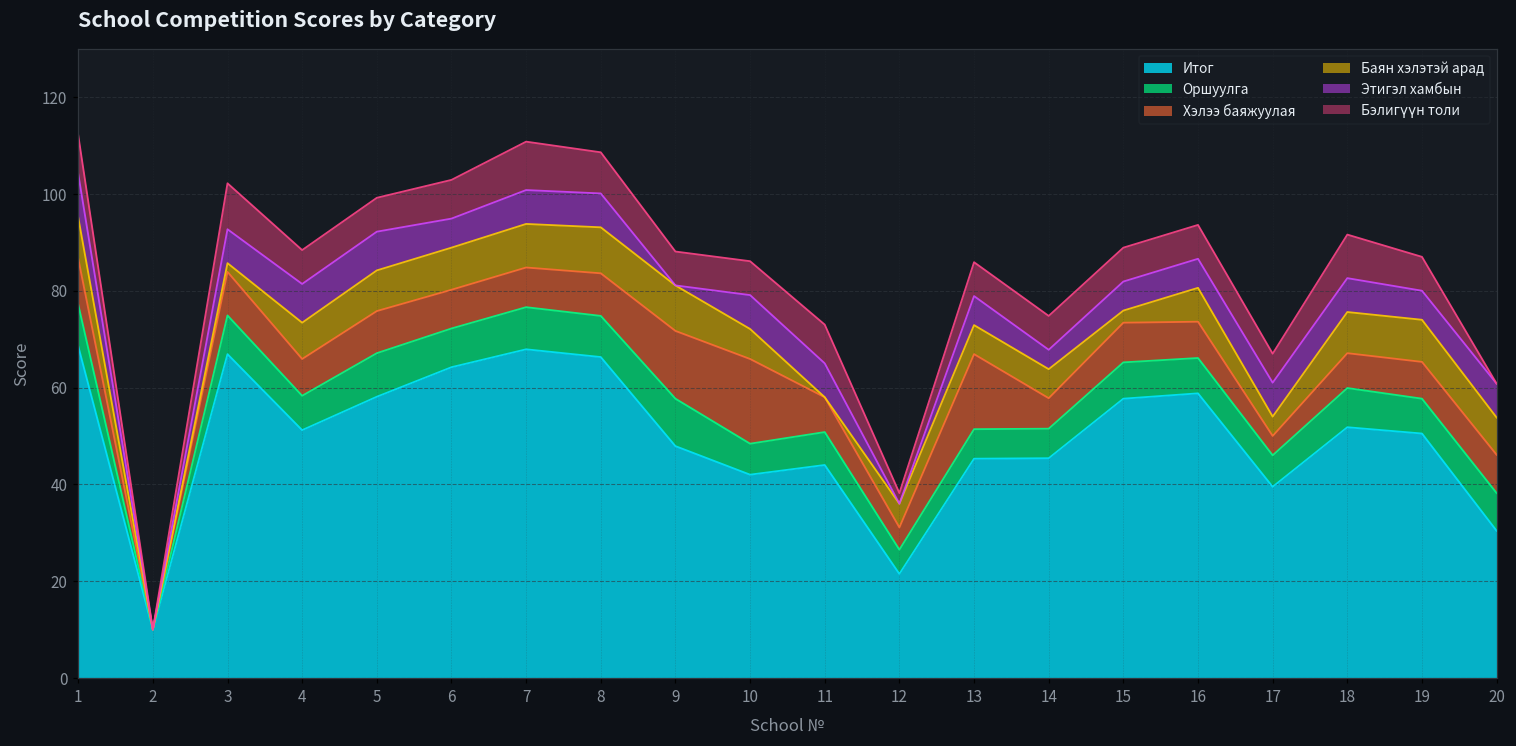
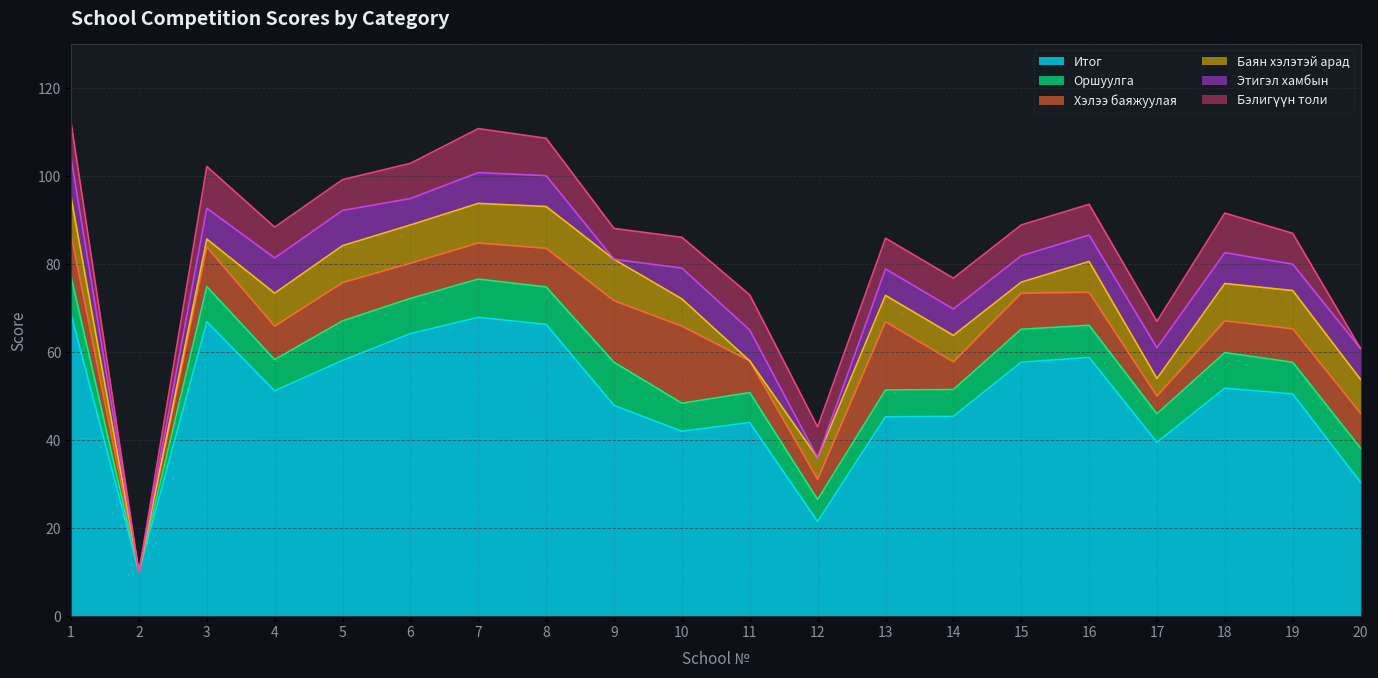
  {
    "Итог": {
      "1": 69,
      "3": 67,
      "4": 51,
      "5": 58,
      "6": 64,
      "7": 68,
      "8": 66,
      "9": 48,
      "10": 42,
      "11": 44,
      "12": 22,
      "13": 45,
      "14": 45,
      "15": 58,
      "16": 59,
      "17": 40,
      "18": 52,
      "19": 51,
      "20": 30
    },
    "Оршуулга": {
      "1": 9,
      "3": 8,
      "4": 7,
      "5": 9,
      "6": 8,
      "7": 9,
      "8": 9,
      "9": 10,
      "10": 6,
      "11": 7,
      "12": 5,
      "13": 6,
      "14": 6,
      "15": 8,
      "16": 7,
      "17": 7,
      "18": 8,
      "19": 7,
      "20": 8
    },
    "Хэлээ баяжуулая": {
      "1": 10,
      "3": 9,
      "4": 8,
      "5": 9,
      "6": 8,
      "7": 8,
      "8": 9,
      "9": 14,
      "10": 18,
      "12": 5,
      "13": 16,
      "14": 6,
      "15": 8,
      "16": 8,
      "17": 4,
      "18": 7,
      "19": 8,
      "20": 8
    },
    "Баян хэлэтэй арад": {
      "1": 9,
      "3": 2,
      "4": 8,
      "5": 8,
      "6": 9,
      "7": 9,
      "8": 10,
      "10": 6,
      "13": 6,
      "14": 6,
      "15": 3,
      "16": 7,
      "17": 4,
      "18": 9,
      "19": 9,
      "20": 8
    },
    "Этигэл хамбын": {
      "1": 9,
      "3": 7,
      "4": 8,
      "5": 8,
      "6": 6,
      "7": 7,
      "8": 7,
      "10": 7,
      "11": 7,
      "13": 6,
-     "14": 4,
+     "14": 6,
      "15": 6,
      "16": 6,
      "17": 7,
      "18": 7,
      "19": 6
    },
    "Бэлигүүн толи": {
      "1": 8,
      "3": 10,
      "4": 7,
      "5": 7,
      "6": 8,
      "7": 10,
      "8": 9,
      "9": 7,
      "10": 7,
      "11": 8,
-     "12": 2,
+     "12": 7,
      "13": 7,
      "14": 7,
      "15": 7,
      "16": 7,
      "17": 6,
      "18": 9,
      "19": 7
    }
  }
